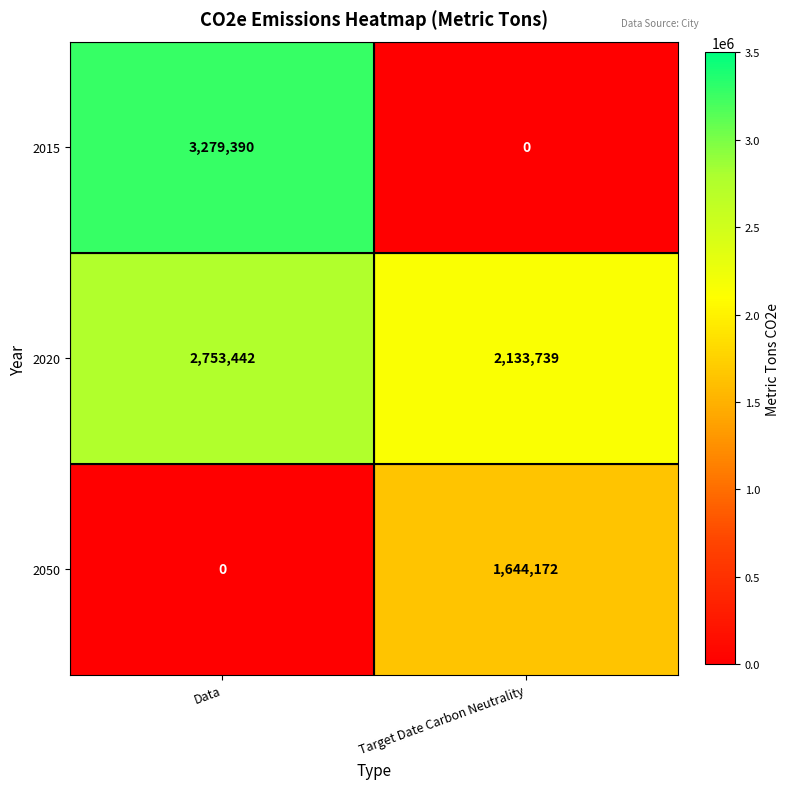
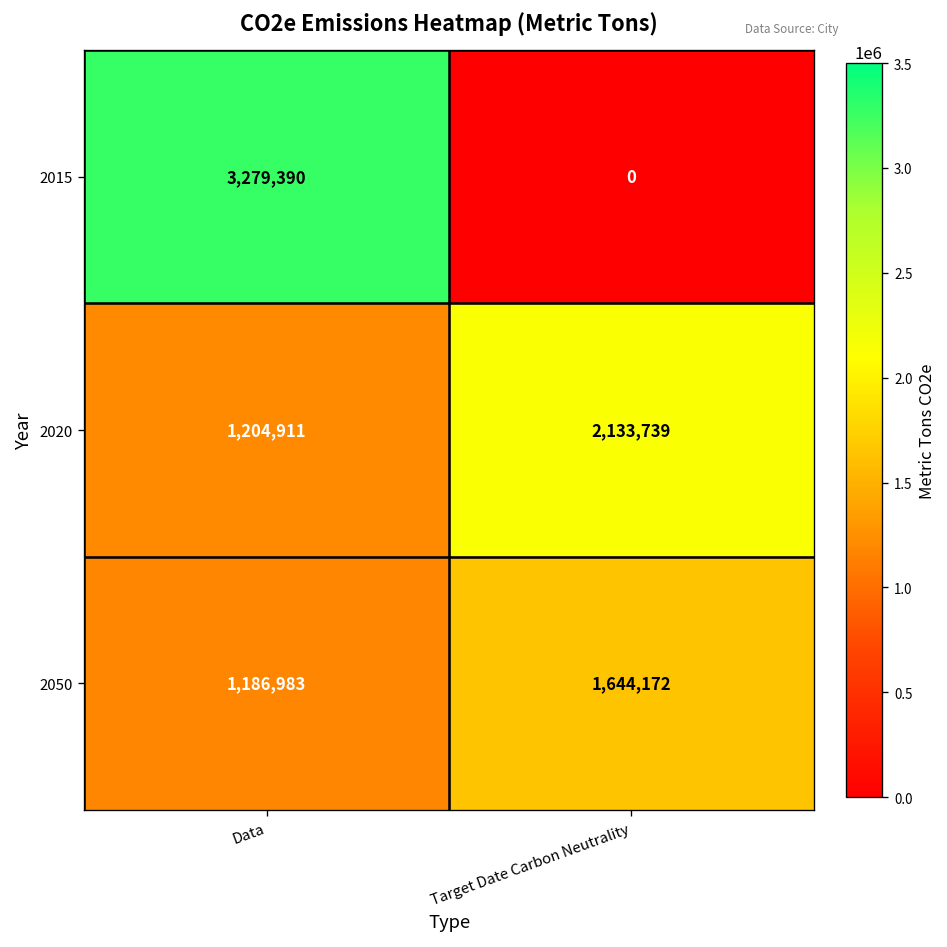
  {
    "2015": {
      "Data": "3,279,390",
      "Target Date Carbon Neutrality": "0"
    },
    "2020": {
-     "Data": "2,753,442",
+     "Data": "1,204,911",
      "Target Date Carbon Neutrality": "2,133,739"
    },
    "2050": {
-     "Data": "0",
+     "Data": "1,186,983",
      "Target Date Carbon Neutrality": "1,644,172"
    }
  }
